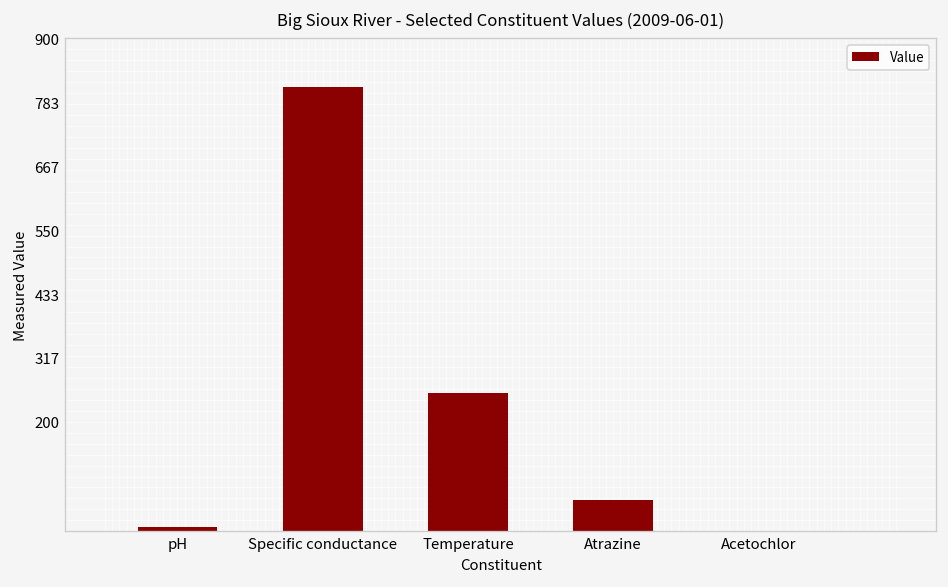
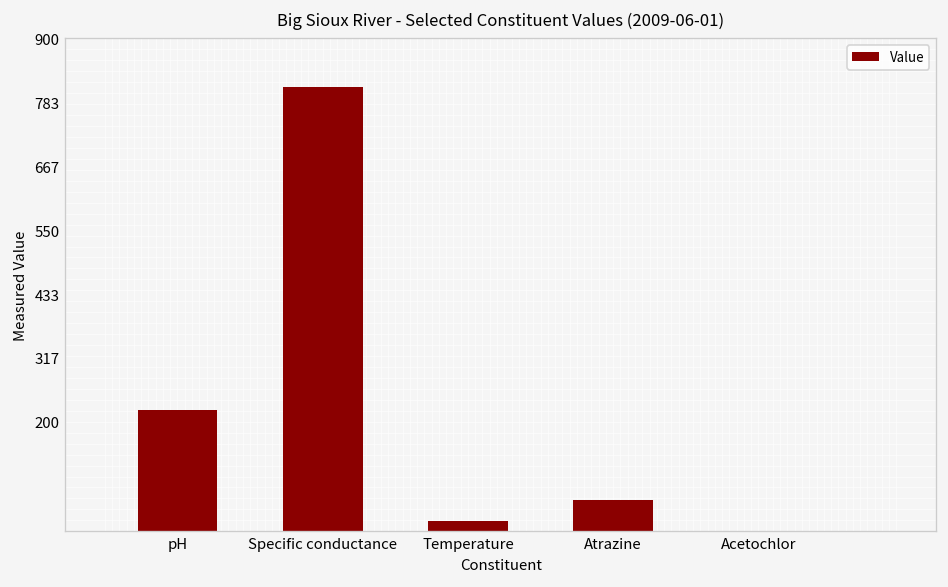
  {
-   "pH": 10,
+   "pH": 220,
    "Specific conductance": 810,
-   "Temperature": 250,
+   "Temperature": 20,
    "Atrazine": 60
  }
